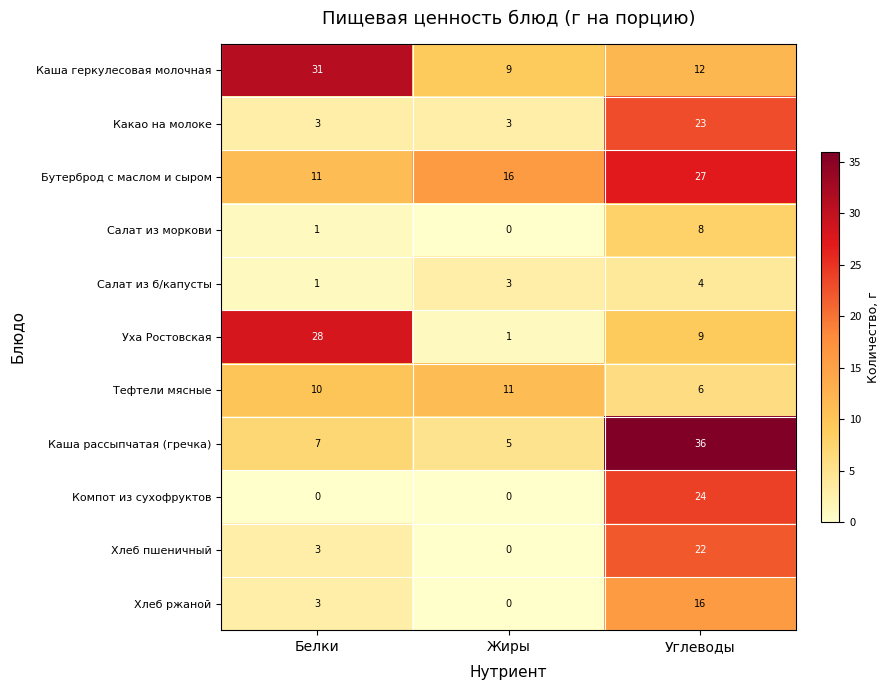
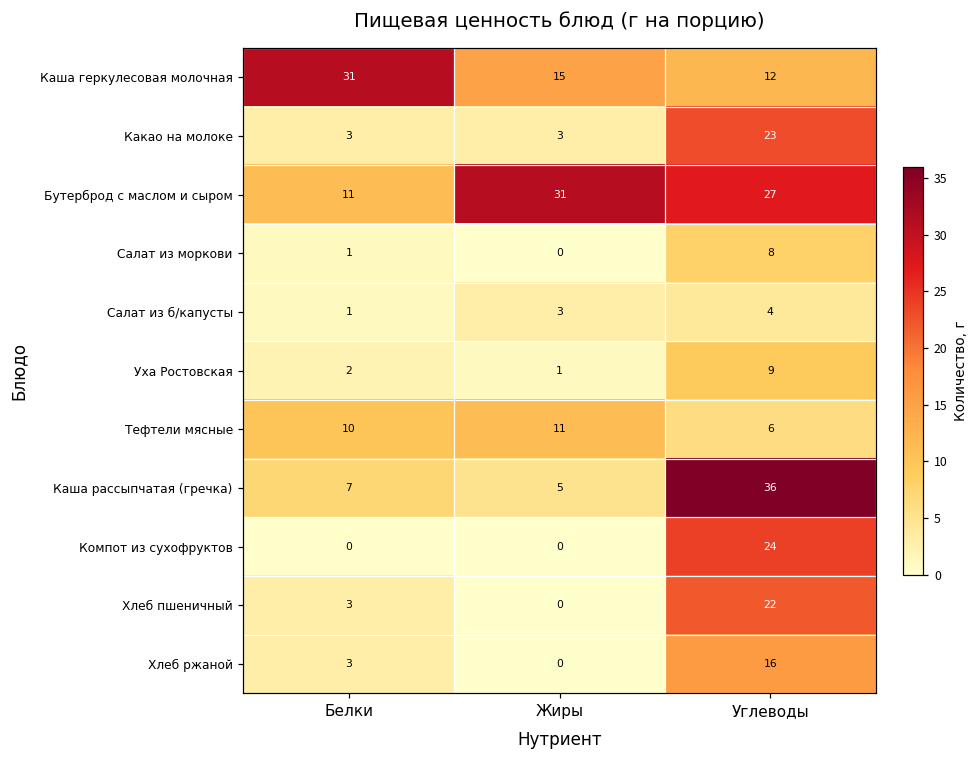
  {
    "Каша геркулесовая молочная": {
      "Белки": 31,
-     "Жиры": 9,
+     "Жиры": 15,
      "Углеводы": 12
    },
    "Какао на молоке": {
      "Белки": 3,
      "Жиры": 3,
      "Углеводы": 23
    },
    "Бутерброд с маслом и сыром": {
      "Белки": 11,
-     "Жиры": 16,
+     "Жиры": 31,
      "Углеводы": 27
    },
    "Салат из моркови": {
      "Белки": 1,
      "Жиры": 0,
      "Углеводы": 8
    },
    "Салат из б/капусты": {
      "Белки": 1,
      "Жиры": 3,
      "Углеводы": 4
    },
    "Уха Ростовская": {
-     "Белки": 28,
+     "Белки": 2,
      "Жиры": 1,
      "Углеводы": 9
    },
    "Тефтели мясные": {
      "Белки": 10,
      "Жиры": 11,
      "Углеводы": 6
    },
    "Каша рассыпчатая (гречка)": {
      "Белки": 7,
      "Жиры": 5,
      "Углеводы": 36
    },
    "Компот из сухофруктов": {
      "Белки": 0,
      "Жиры": 0,
      "Углеводы": 24
    },
    "Хлеб пшеничный": {
      "Белки": 3,
      "Жиры": 0,
      "Углеводы": 22
    },
    "Хлеб ржаной": {
      "Белки": 3,
      "Жиры": 0,
      "Углеводы": 16
    }
  }
